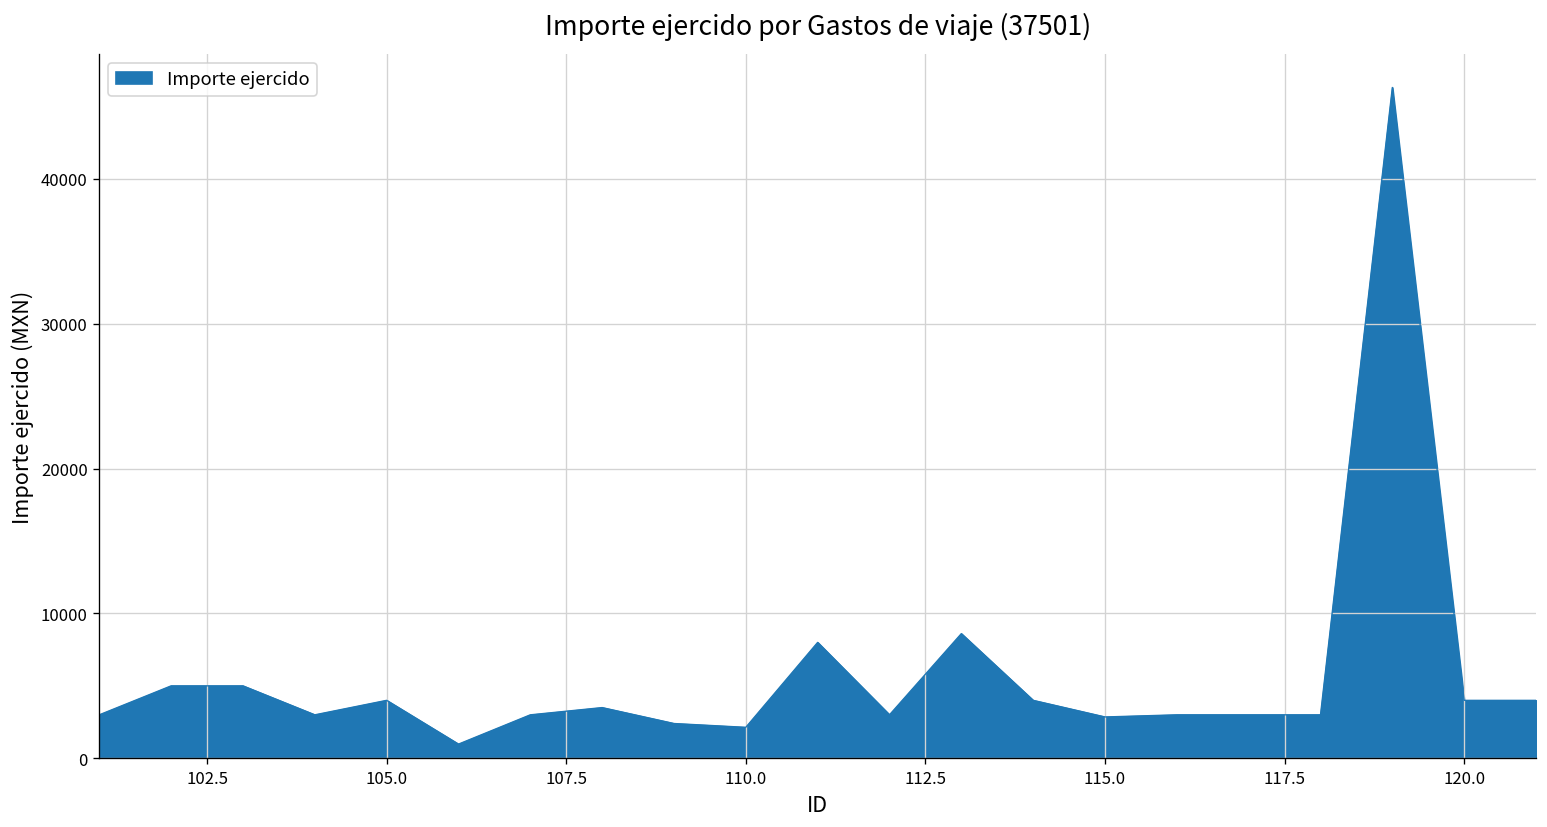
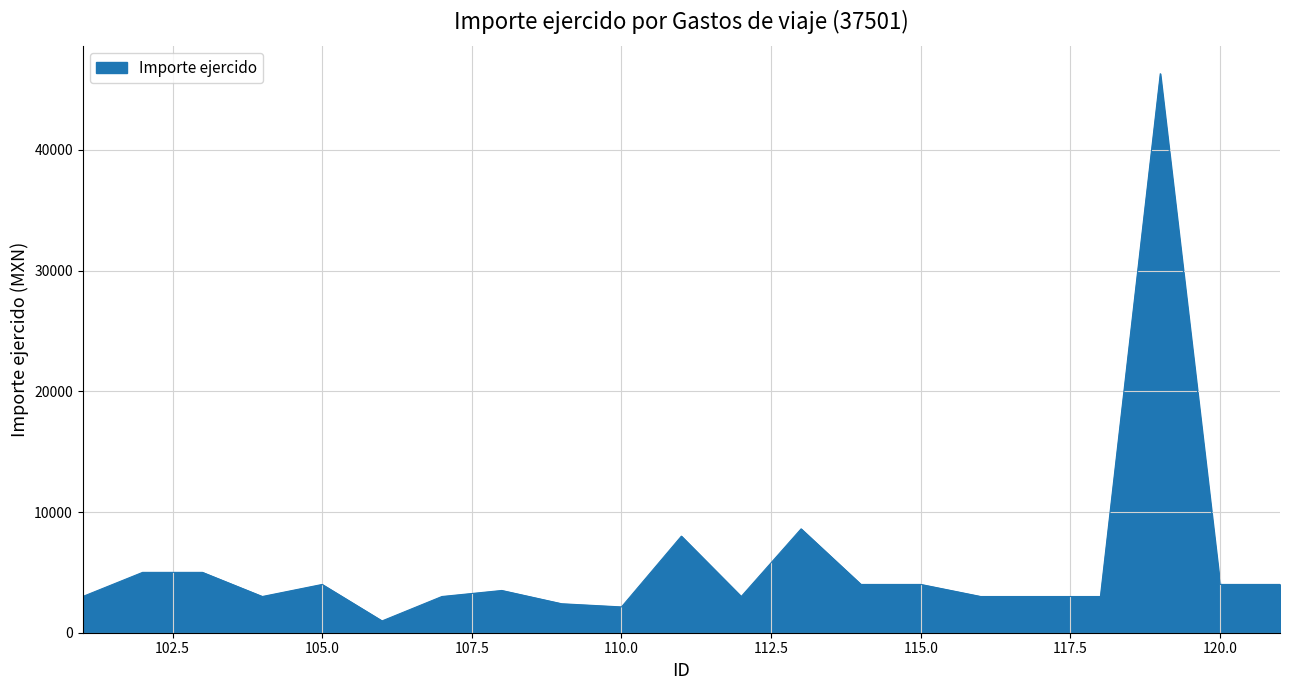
  {
    "105.0": 4000,
    "110.0": 2100,
-   "115.0": 2900,
+   "115.0": 4000,
    "120.0": 4000
  }
